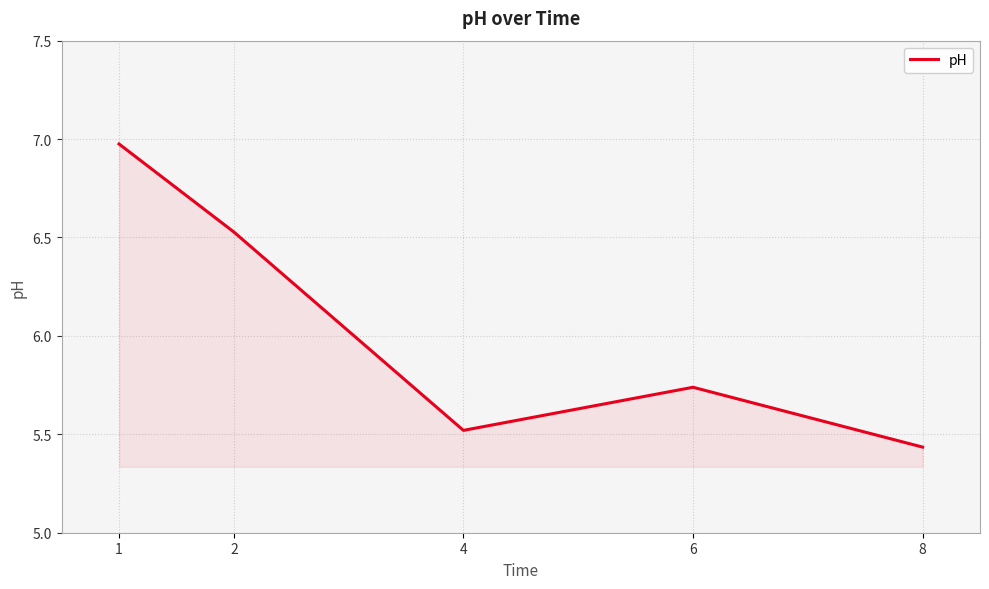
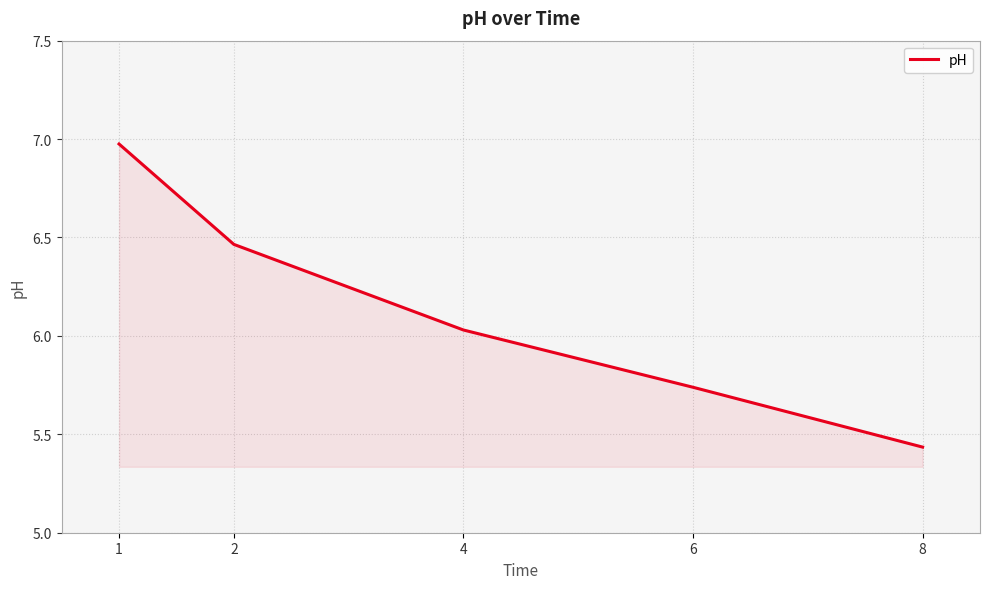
  {
    "1": 6.98,
-   "2": 6.53,
-   "4": 5.52,
+   "2": 6.47,
+   "4": 6.03,
    "6": 5.74,
    "8": 5.44
  }
